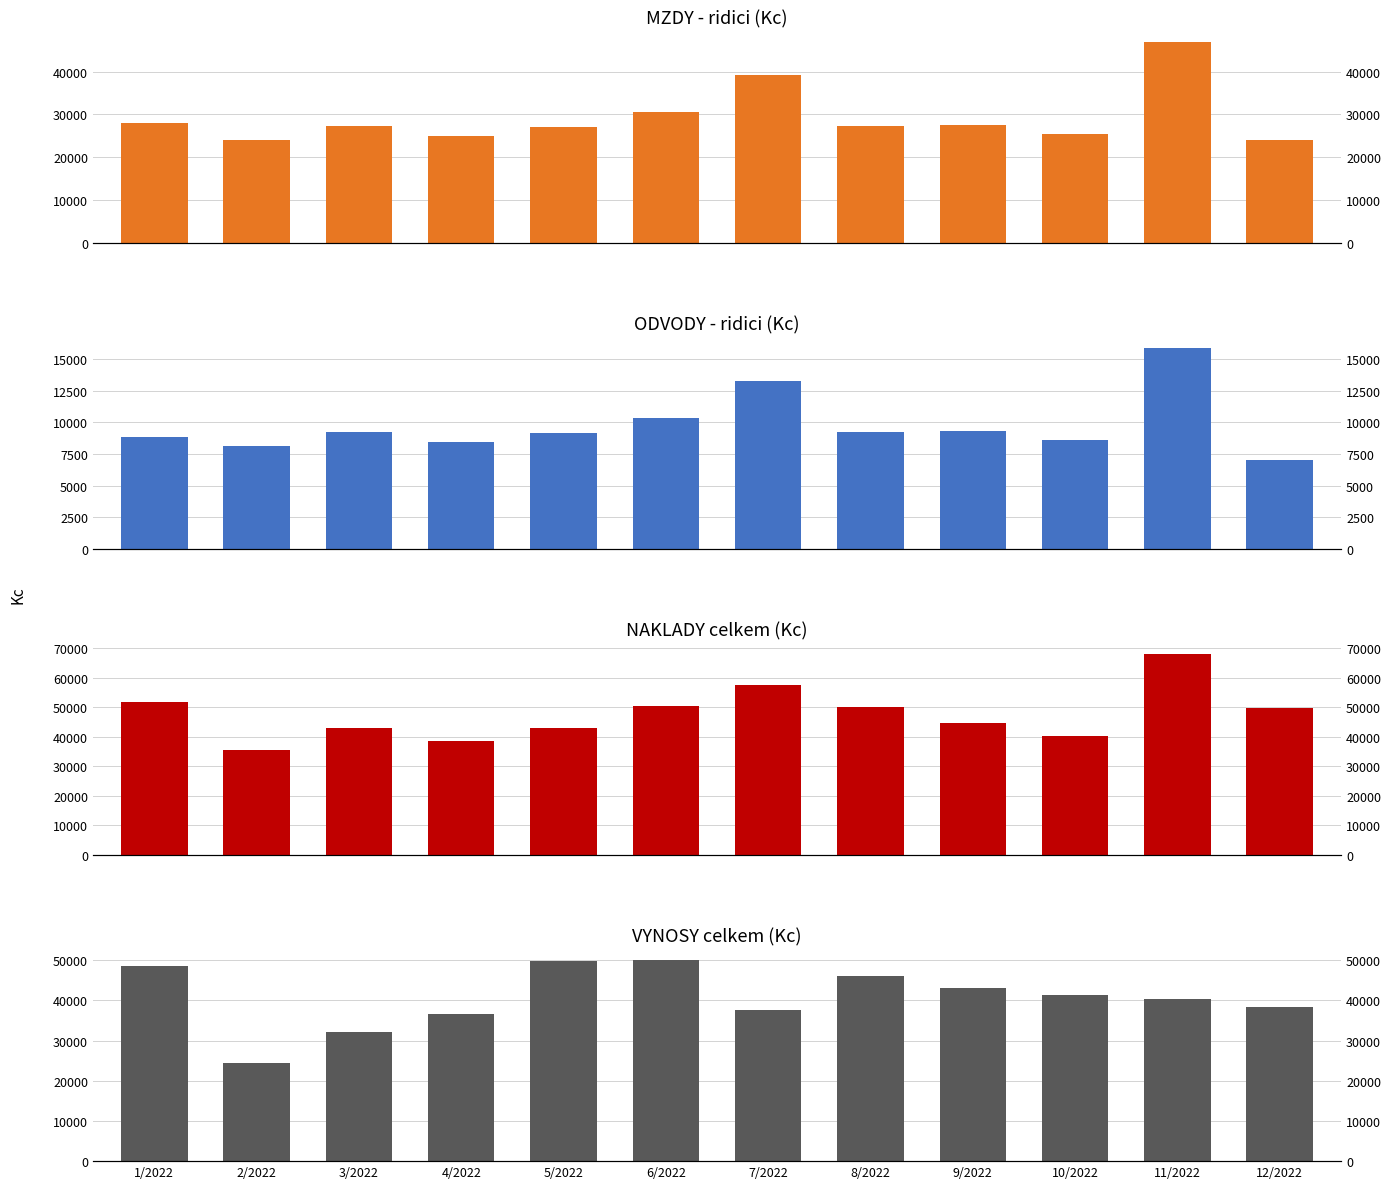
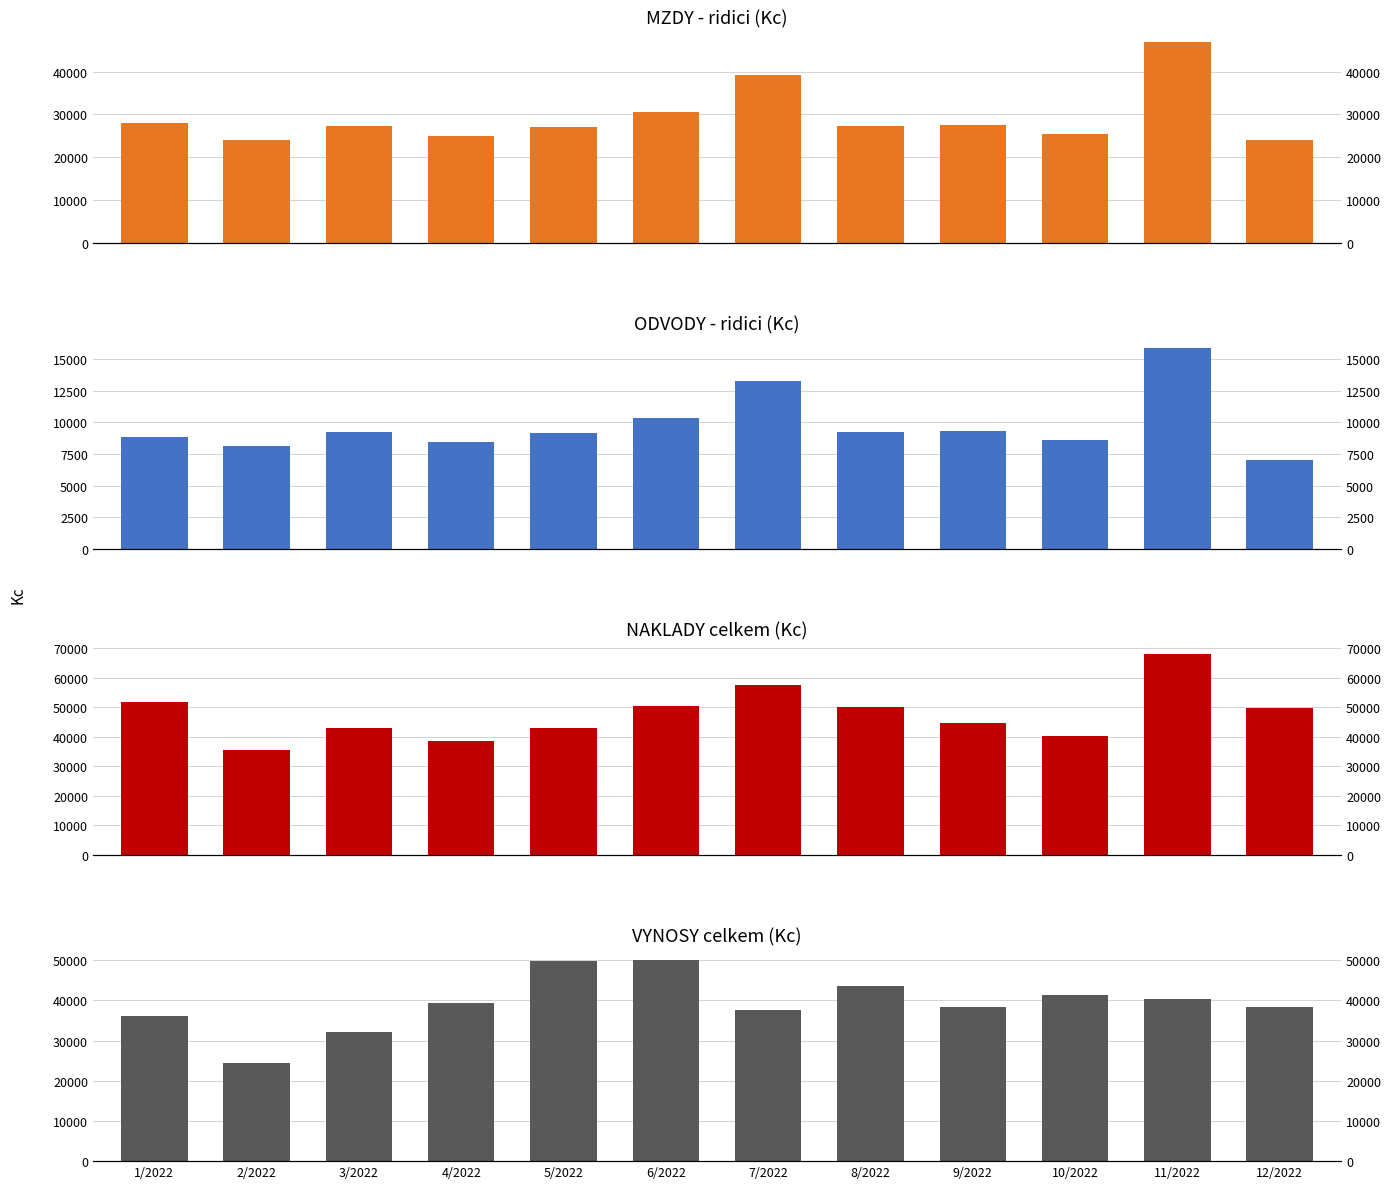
  {
    "VYNOSY celkem (Kc)": {
-     "1/2022": 49000,
+     "1/2022": 36000,
      "2/2022": 24000,
      "3/2022": 32000,
-     "4/2022": 37000,
+     "4/2022": 39000,
      "5/2022": 50000,
      "6/2022": 50000,
      "7/2022": 38000,
-     "8/2022": 46000,
-     "9/2022": 43000,
+     "8/2022": 43000,
+     "9/2022": 38000,
      "10/2022": 41000,
      "11/2022": 40000,
      "12/2022": 38000
    }
  }
